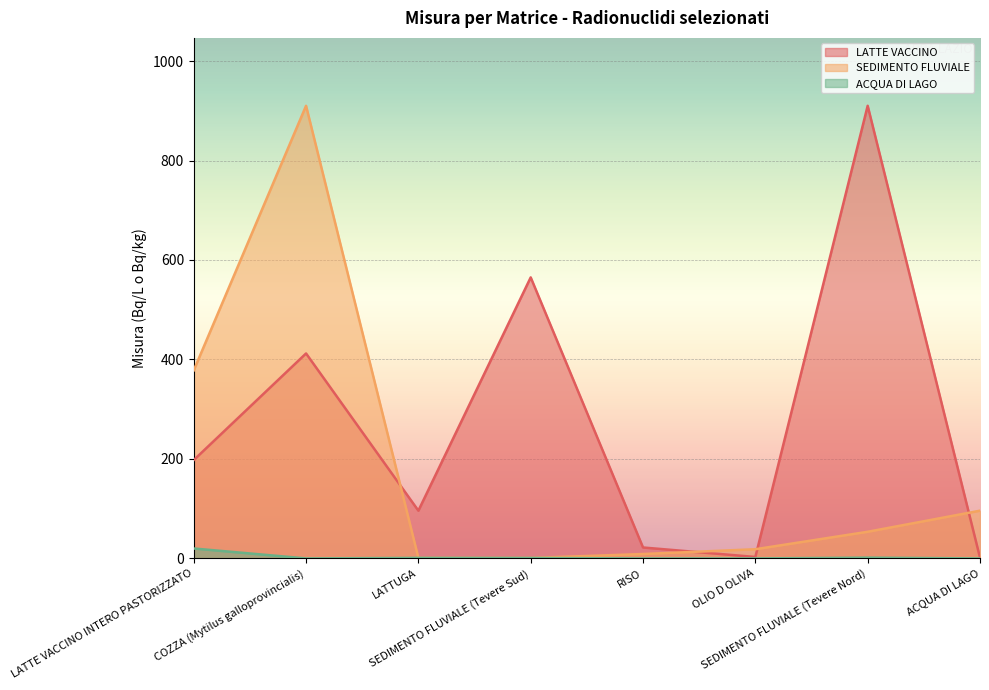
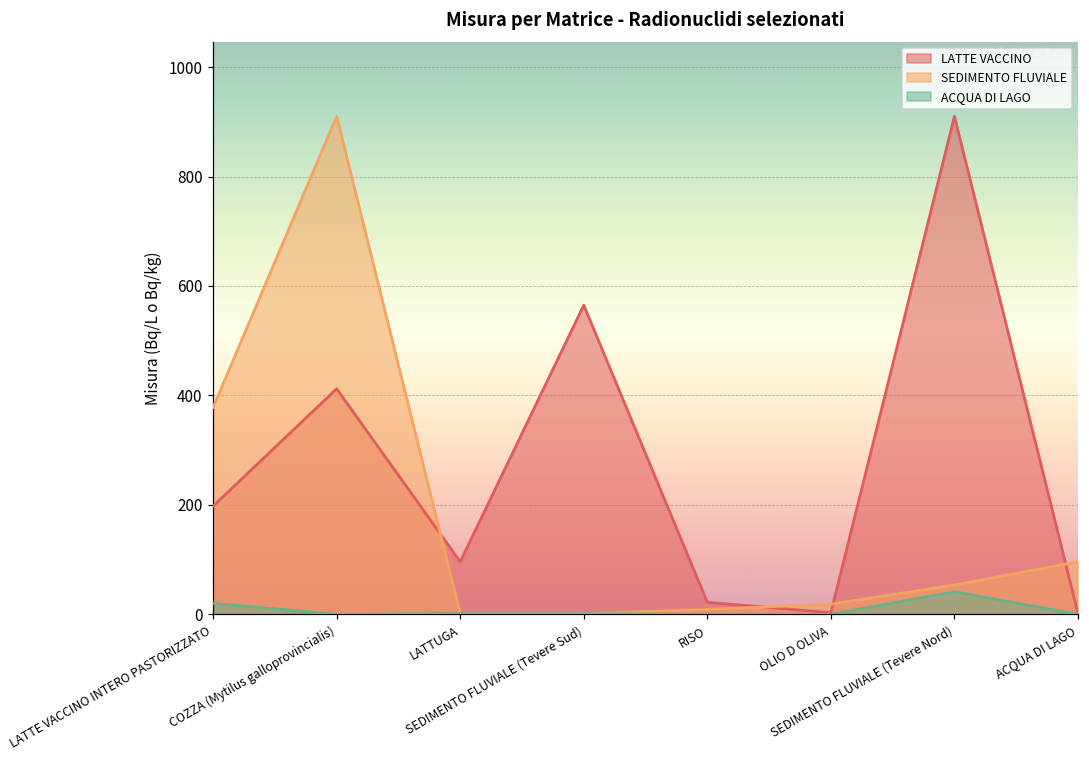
  {
    "LATTE VACCINO": {
      "LATTE VACCINO INTERO PASTORIZZATO": 200,
      "COZZA (Mytilus galloprovincialis)": 410,
      "LATTUGA": 100,
      "SEDIMENTO FLUVIALE (Tevere Sud)": 570,
      "RISO": 20,
      "SEDIMENTO FLUVIALE (Tevere Nord)": 910
    },
    "SEDIMENTO FLUVIALE": {
      "LATTE VACCINO INTERO PASTORIZZATO": 380,
      "COZZA (Mytilus galloprovincialis)": 910,
      "RISO": 10,
      "OLIO D OLIVA": 20,
      "SEDIMENTO FLUVIALE (Tevere Nord)": 50,
      "ACQUA DI LAGO": 100
    },
    "ACQUA DI LAGO": {
      "LATTE VACCINO INTERO PASTORIZZATO": 20,
      "COZZA (Mytilus galloprovincialis)": 0,
      "RISO": 0,
-     "SEDIMENTO FLUVIALE (Tevere Nord)": 0
+     "SEDIMENTO FLUVIALE (Tevere Nord)": 40
    }
  }
